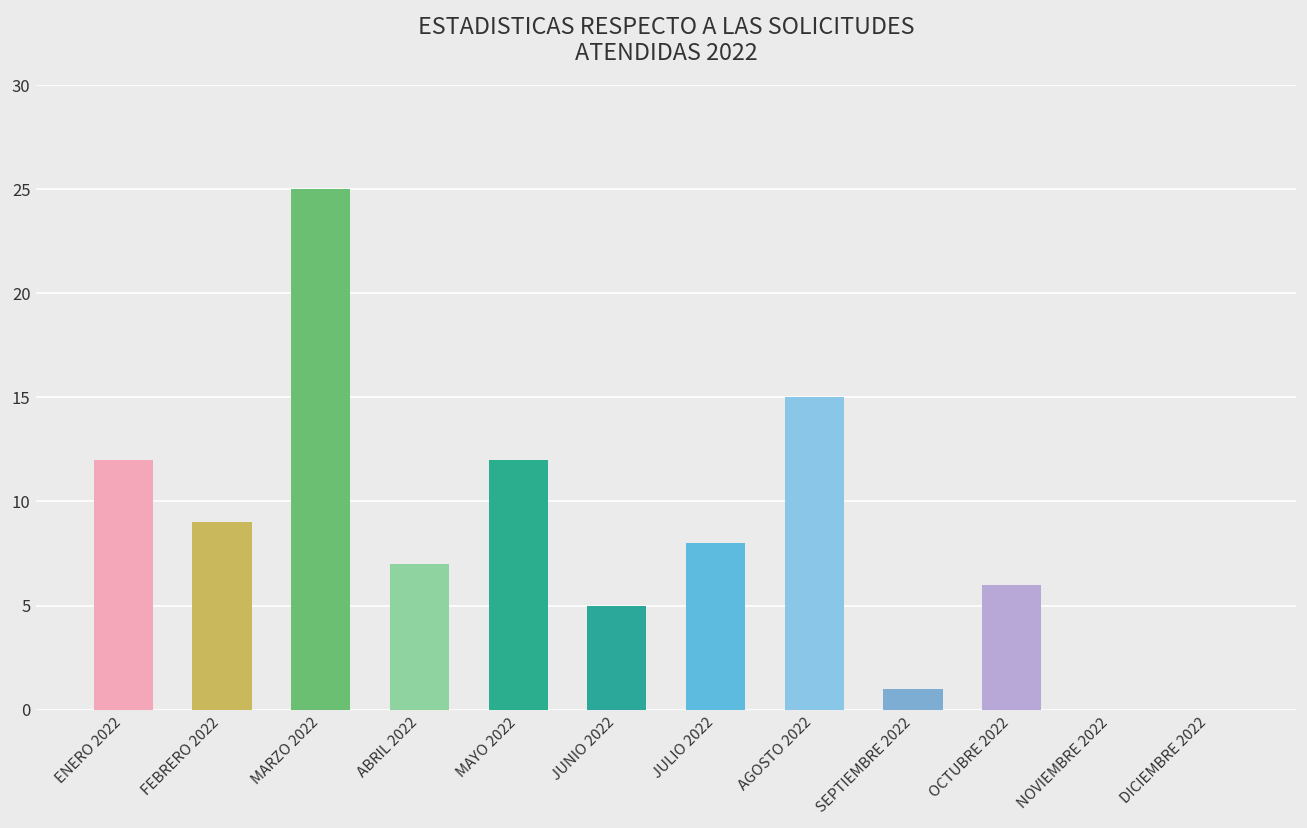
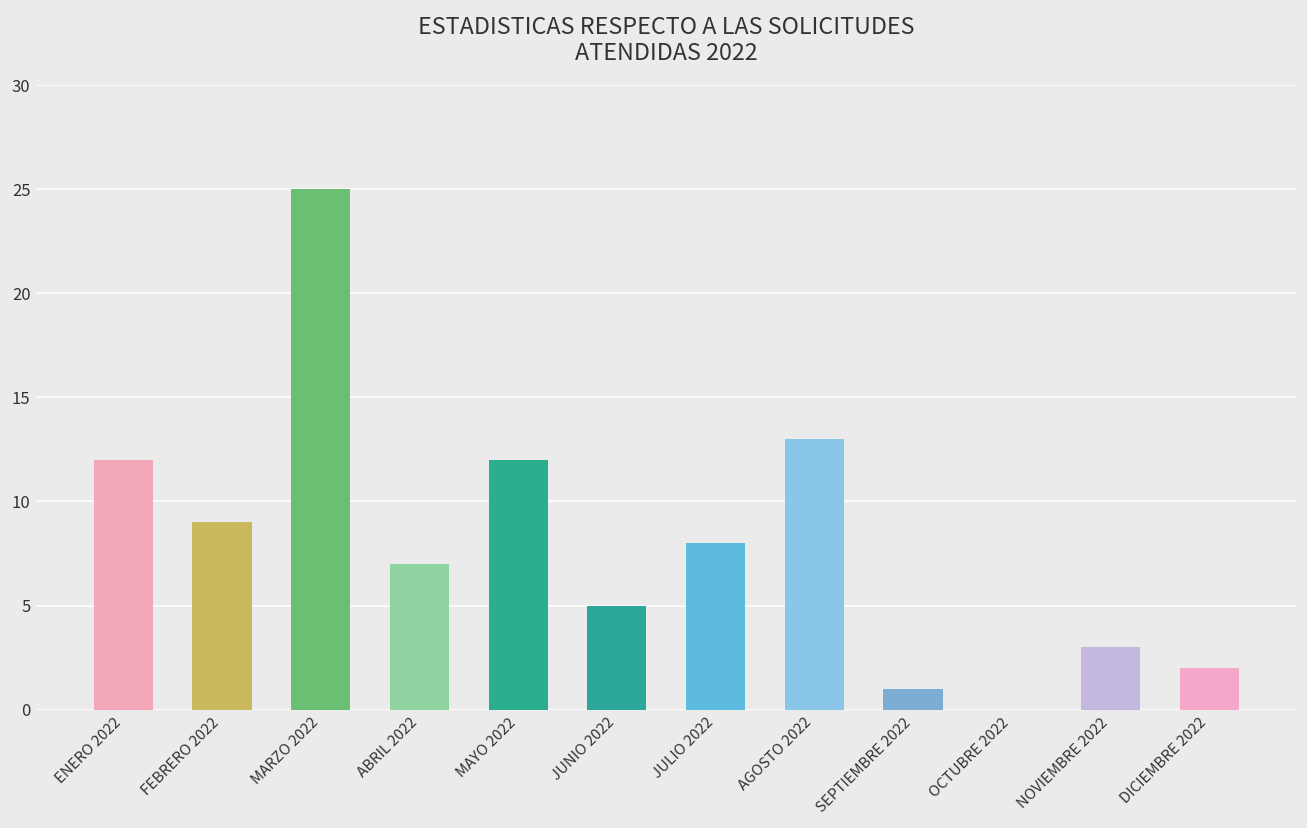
  {
    "ENERO 2022": 12,
    "FEBRERO 2022": 9,
    "MARZO 2022": 25,
    "ABRIL 2022": 7,
    "MAYO 2022": 12,
    "JUNIO 2022": 5,
    "JULIO 2022": 8,
-   "AGOSTO 2022": 15,
+   "AGOSTO 2022": 13,
    "SEPTIEMBRE 2022": 1,
-   "OCTUBRE 2022": 6,
-   "NOVIEMBRE 2022": 0,
-   "DICIEMBRE 2022": 0
+   "OCTUBRE 2022": 0,
+   "NOVIEMBRE 2022": 3,
+   "DICIEMBRE 2022": 2
  }
